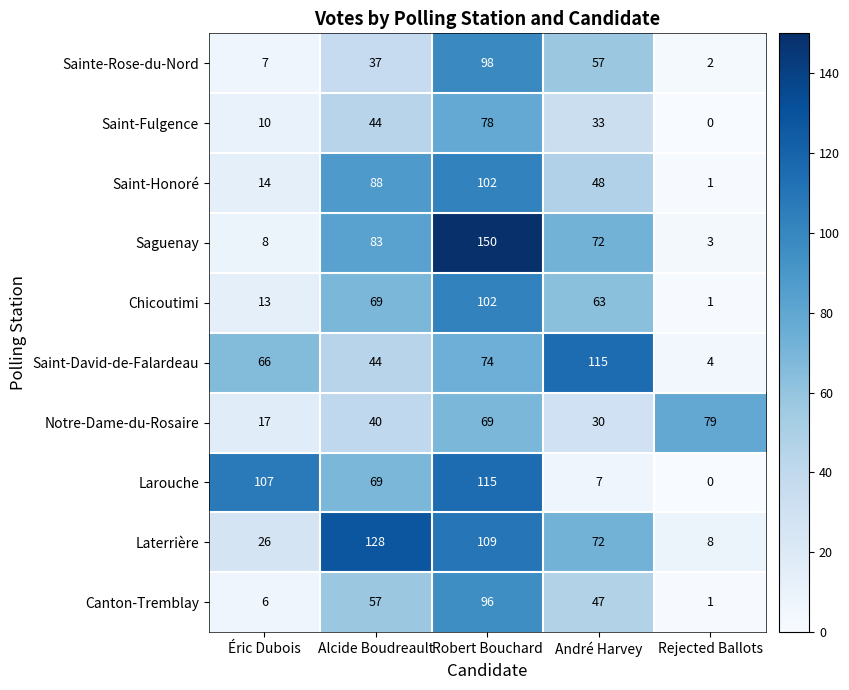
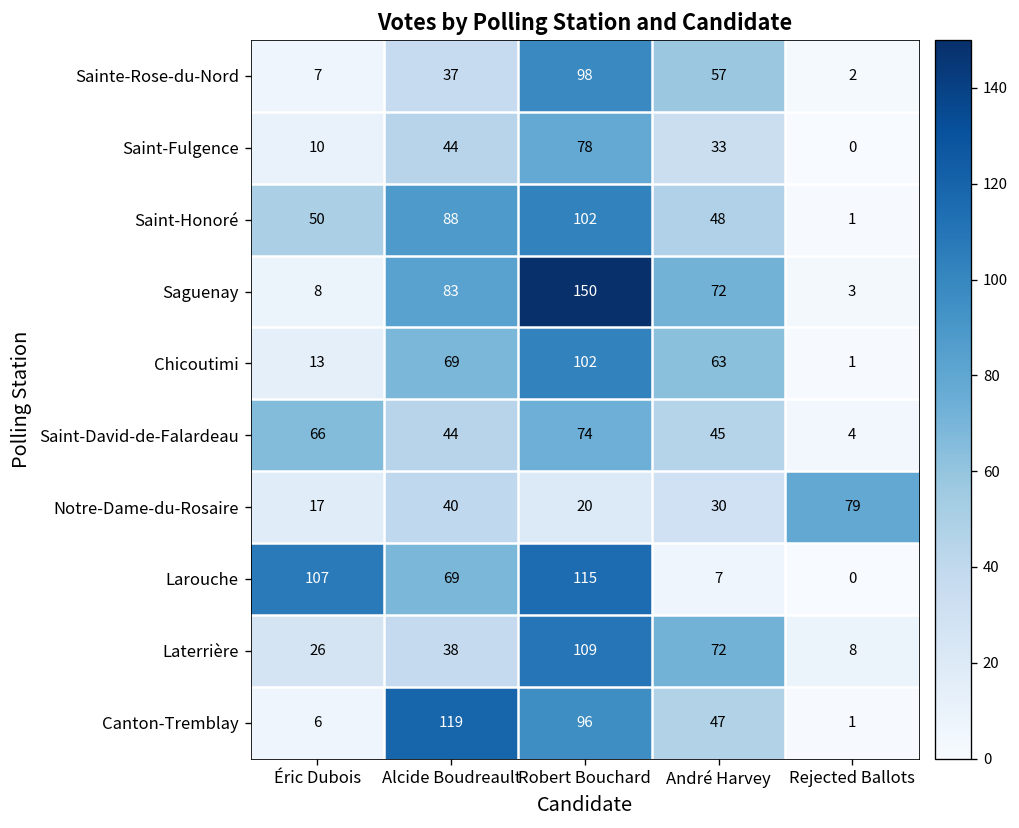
  {
    "Sainte-Rose-du-Nord": {
      "Éric Dubois": 7,
      "Alcide Boudreault": 37,
      "Robert Bouchard": 98,
      "André Harvey": 57,
      "Rejected Ballots": 2
    },
    "Saint-Fulgence": {
      "Éric Dubois": 10,
      "Alcide Boudreault": 44,
      "Robert Bouchard": 78,
      "André Harvey": 33,
      "Rejected Ballots": 0
    },
    "Saint-Honoré": {
-     "Éric Dubois": 14,
+     "Éric Dubois": 50,
      "Alcide Boudreault": 88,
      "Robert Bouchard": 102,
      "André Harvey": 48,
      "Rejected Ballots": 1
    },
    "Saguenay": {
      "Éric Dubois": 8,
      "Alcide Boudreault": 83,
      "Robert Bouchard": 150,
      "André Harvey": 72,
      "Rejected Ballots": 3
    },
    "Chicoutimi": {
      "Éric Dubois": 13,
      "Alcide Boudreault": 69,
      "Robert Bouchard": 102,
      "André Harvey": 63,
      "Rejected Ballots": 1
    },
    "Saint-David-de-Falardeau": {
      "Éric Dubois": 66,
      "Alcide Boudreault": 44,
      "Robert Bouchard": 74,
-     "André Harvey": 115,
+     "André Harvey": 45,
      "Rejected Ballots": 4
    },
    "Notre-Dame-du-Rosaire": {
      "Éric Dubois": 17,
      "Alcide Boudreault": 40,
-     "Robert Bouchard": 69,
+     "Robert Bouchard": 20,
      "André Harvey": 30,
      "Rejected Ballots": 79
    },
    "Larouche": {
      "Éric Dubois": 107,
      "Alcide Boudreault": 69,
      "Robert Bouchard": 115,
      "André Harvey": 7,
      "Rejected Ballots": 0
    },
    "Laterrière": {
      "Éric Dubois": 26,
-     "Alcide Boudreault": 128,
+     "Alcide Boudreault": 38,
      "Robert Bouchard": 109,
      "André Harvey": 72,
      "Rejected Ballots": 8
    },
    "Canton-Tremblay": {
      "Éric Dubois": 6,
-     "Alcide Boudreault": 57,
+     "Alcide Boudreault": 119,
      "Robert Bouchard": 96,
      "André Harvey": 47,
      "Rejected Ballots": 1
    }
  }
